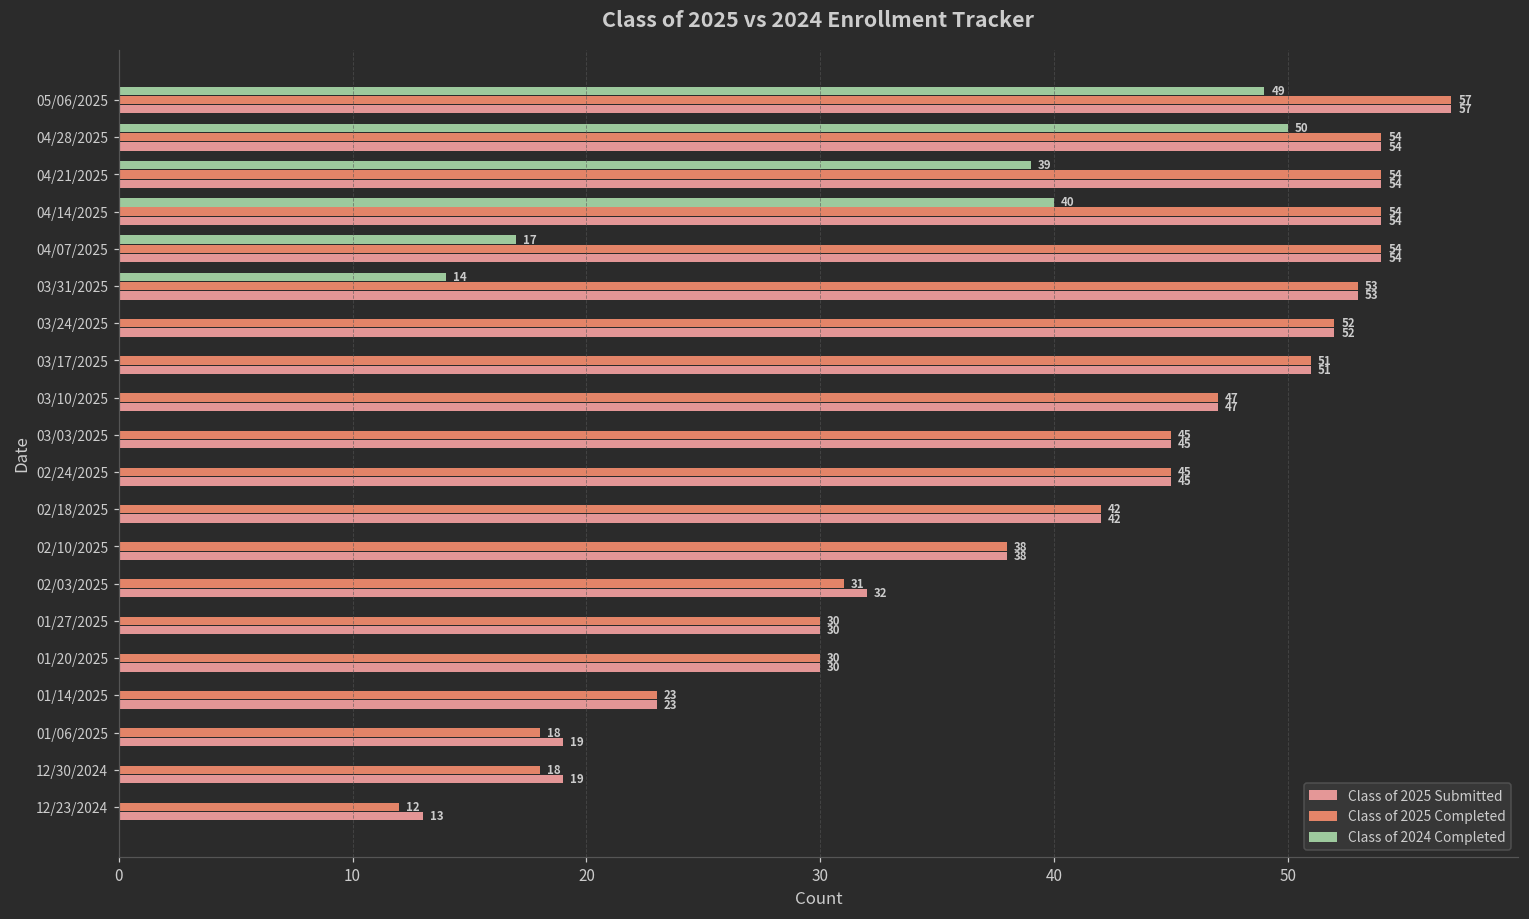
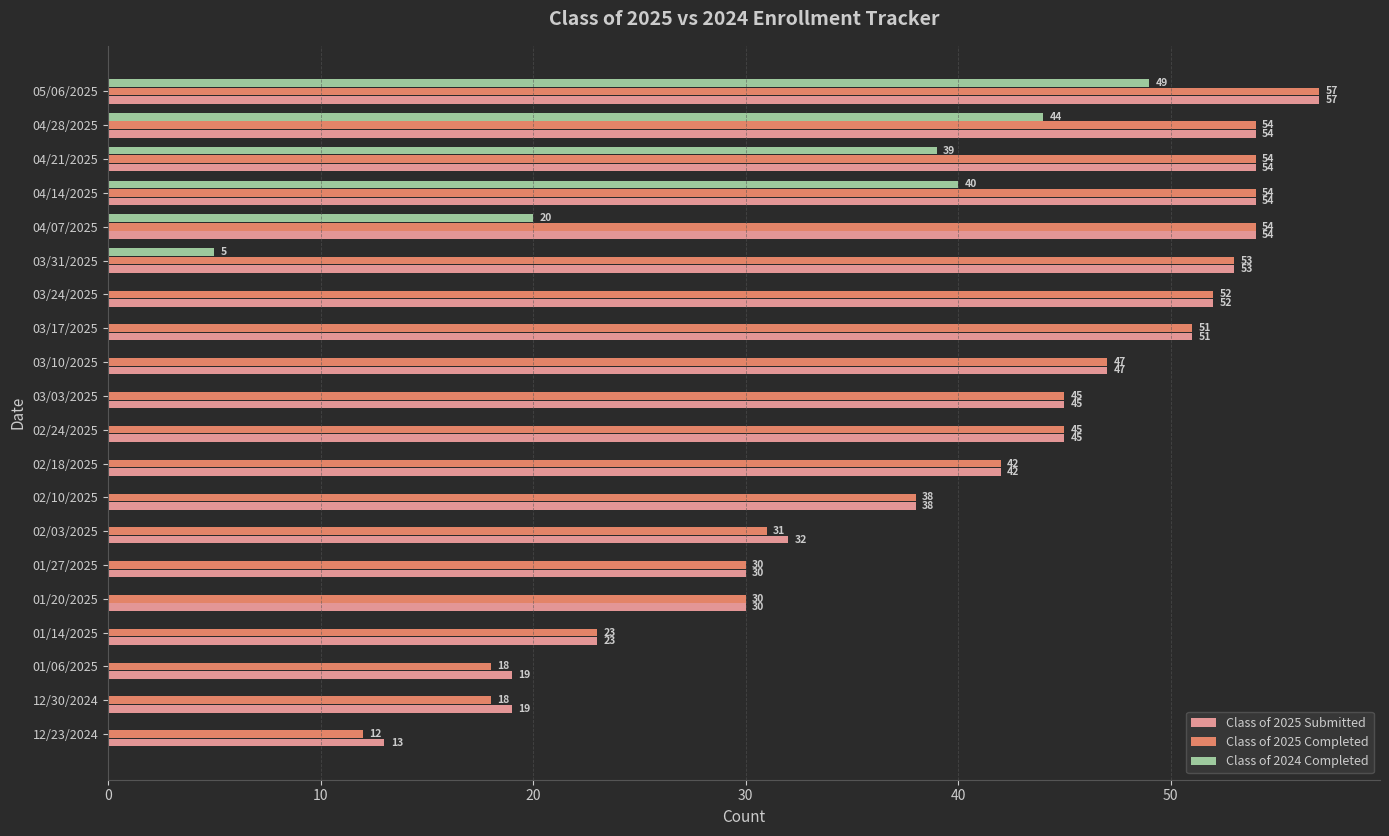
  {
    "Class of 2024 Completed": {
      "05/06/2025": 49,
-     "04/28/2025": 50,
+     "04/28/2025": 44,
      "04/21/2025": 39,
      "04/14/2025": 40,
-     "04/07/2025": 17,
-     "03/31/2025": 14
+     "04/07/2025": 20,
+     "03/31/2025": 5
    }
  }
